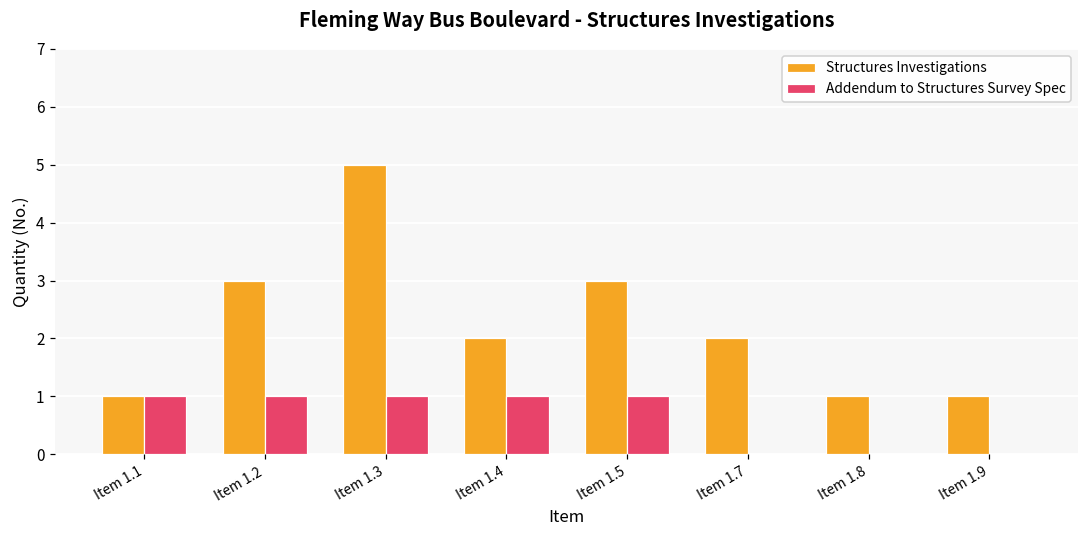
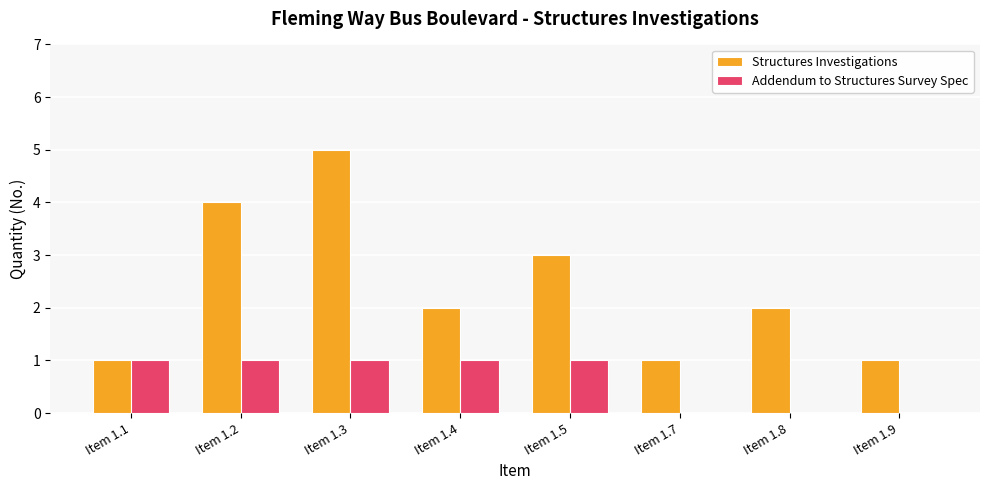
  {
    "Structures Investigations": {
      "Item 1.1": 1,
-     "Item 1.2": 3,
+     "Item 1.2": 4,
      "Item 1.3": 5,
      "Item 1.4": 2,
      "Item 1.5": 3,
-     "Item 1.7": 2,
-     "Item 1.8": 1,
+     "Item 1.7": 1,
+     "Item 1.8": 2,
      "Item 1.9": 1
    },
    "Addendum to Structures Survey Spec": {
      "Item 1.1": 1,
      "Item 1.2": 1,
      "Item 1.3": 1,
      "Item 1.4": 1,
      "Item 1.5": 1,
      "Item 1.7": 0,
      "Item 1.8": 0,
      "Item 1.9": 0
    }
  }
